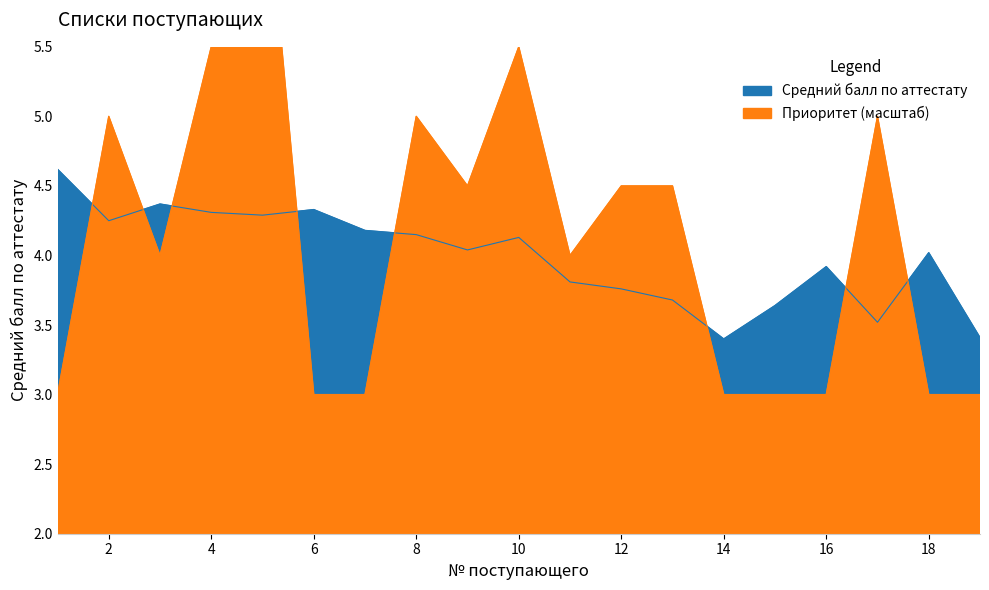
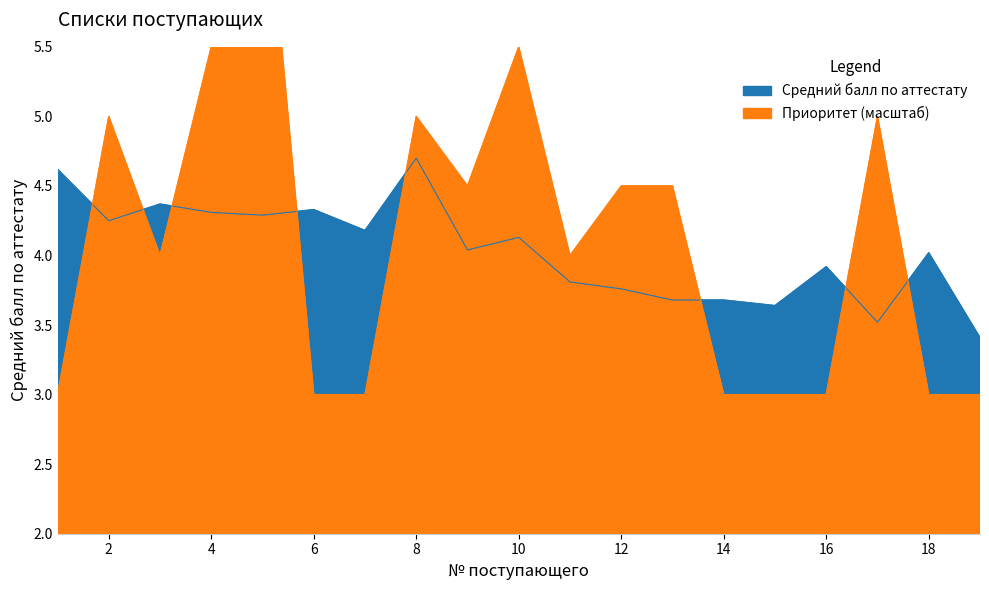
  {
    "Средний балл по аттестату": {
      "2": 4.25,
      "4": 4.31,
      "6": 4.33,
-     "8": 4.15,
+     "8": 4.70,
      "10": 4.13,
      "12": 3.76,
-     "14": 3.40,
+     "14": 3.68,
      "16": 3.92,
      "18": 4.02
    },
    "Приоритет (масштаб)": {
      "2": 5.00,
      "4": 5.50,
      "6": 3.00,
      "8": 5.00,
      "10": 5.50,
      "12": 4.50,
      "14": 3.00,
      "16": 3.00,
      "18": 3.00
    }
  }
